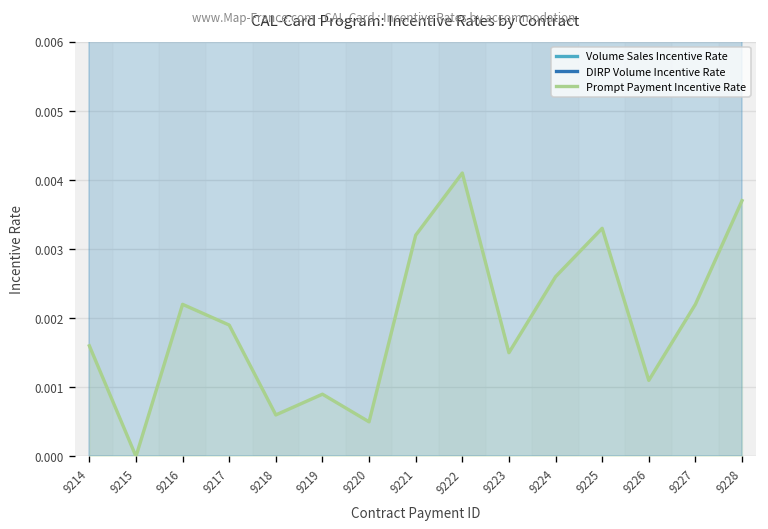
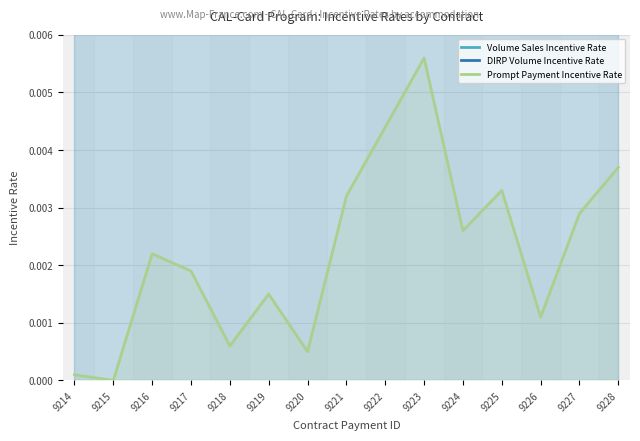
  {
    "Prompt Payment Incentive Rate": {
-     "9214": 0.0016,
+     "9214": 0.0001,
      "9215": 0.0000,
      "9216": 0.0022,
      "9217": 0.0019,
      "9218": 0.0006,
-     "9219": 0.0009,
+     "9219": 0.0015,
      "9220": 0.0005,
      "9221": 0.0032,
-     "9222": 0.0041,
-     "9223": 0.0015,
+     "9222": 0.0044,
+     "9223": 0.0056,
      "9224": 0.0026,
      "9225": 0.0033,
      "9226": 0.0011,
-     "9227": 0.0022,
+     "9227": 0.0029,
      "9228": 0.0037
    }
  }
